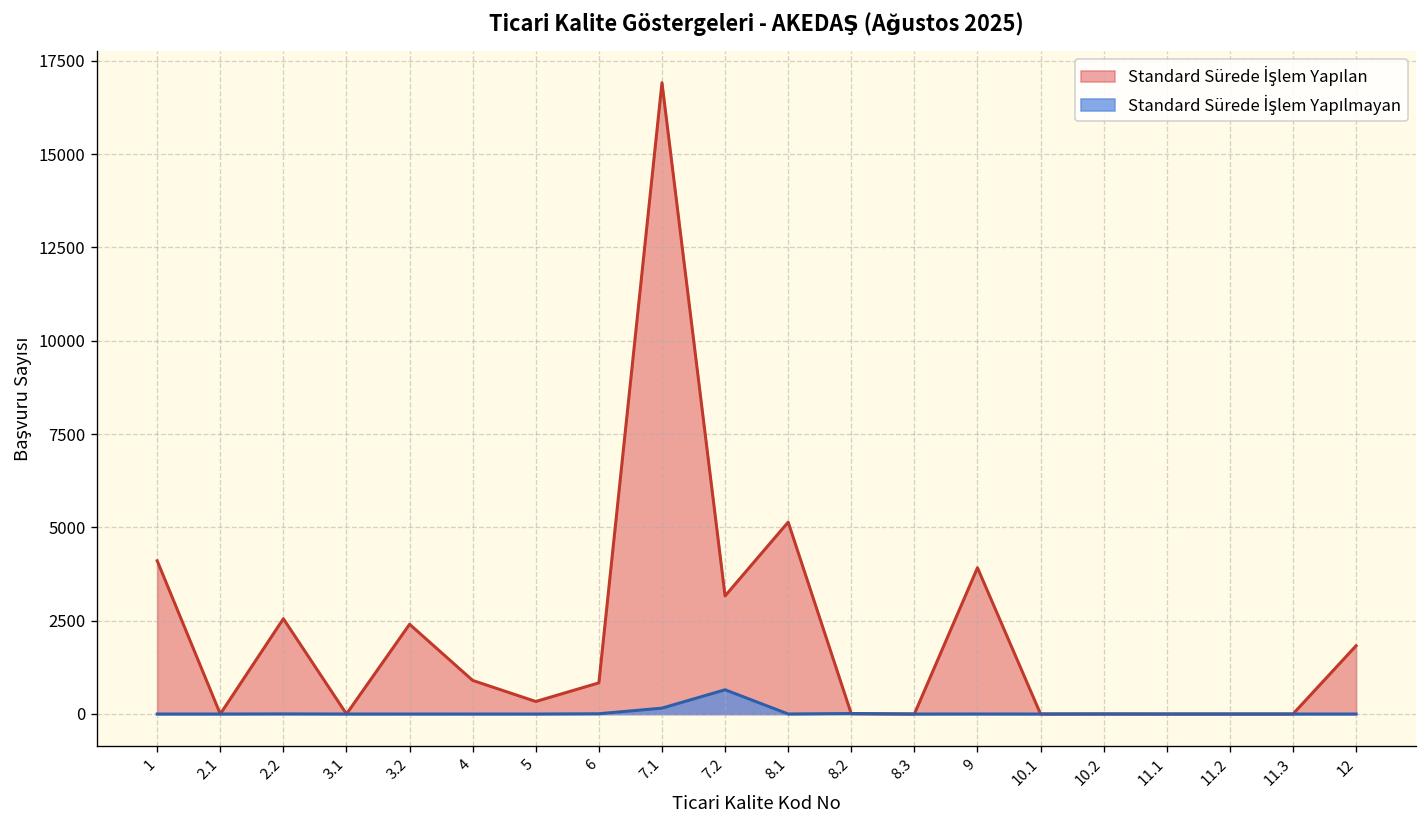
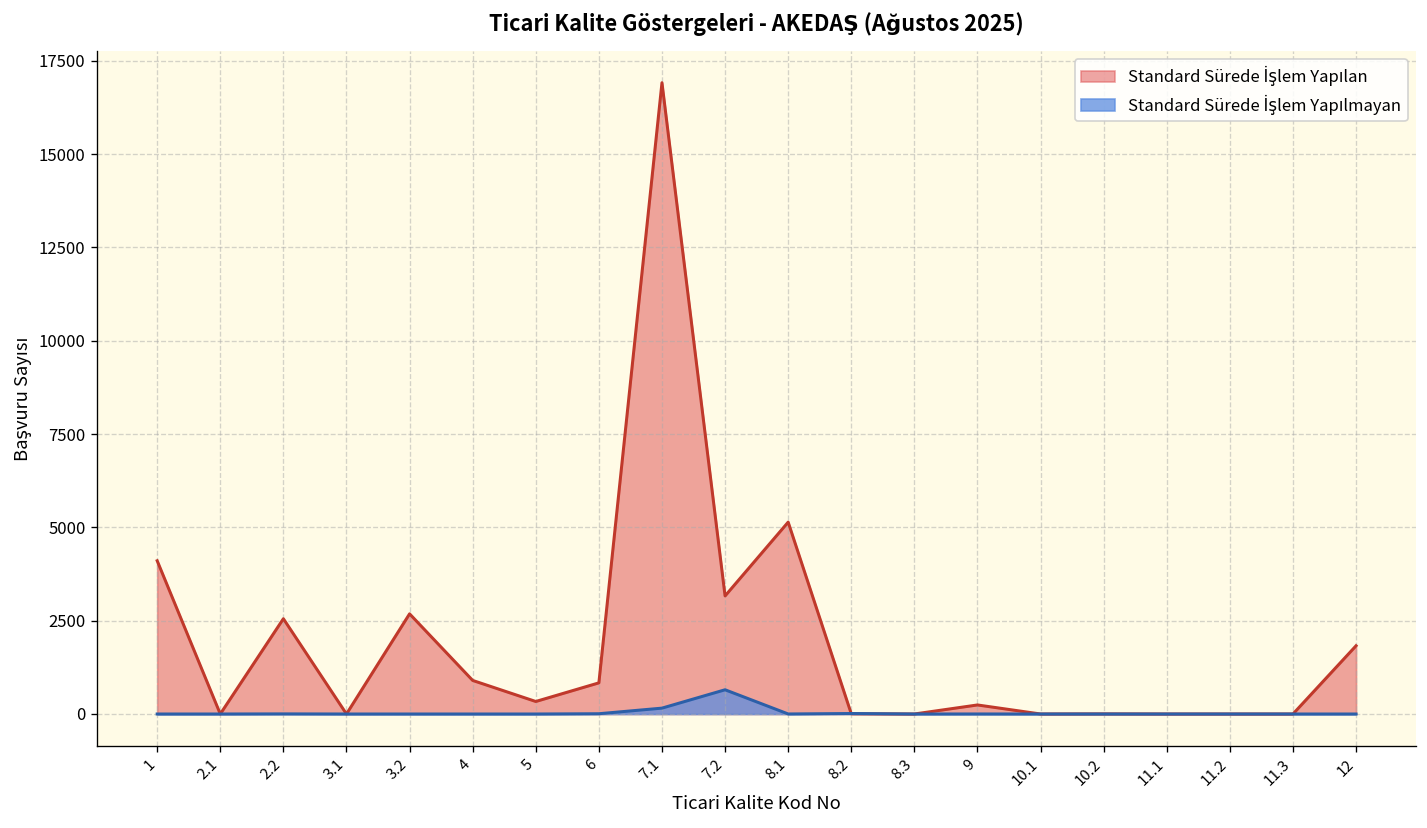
  {
    "Standard Sürede İşlem Yapılan": {
      "1": 4100,
      "2.2": 2600,
-     "3.2": 2400,
+     "3.2": 2700,
      "4": 900,
      "5": 300,
      "6": 800,
      "7.1": 16900,
      "7.2": 3200,
      "8.1": 5100,
-     "9": 3900,
+     "9": 200,
      "12": 1800
    },
    "Standard Sürede İşlem Yapılmayan": {
      "1": 0,
      "2.2": 0,
      "3.2": 0,
      "4": 0,
      "5": 0,
      "6": 0,
      "7.1": 200,
      "7.2": 600,
      "8.1": 0,
      "9": 0,
      "12": 0
    }
  }
